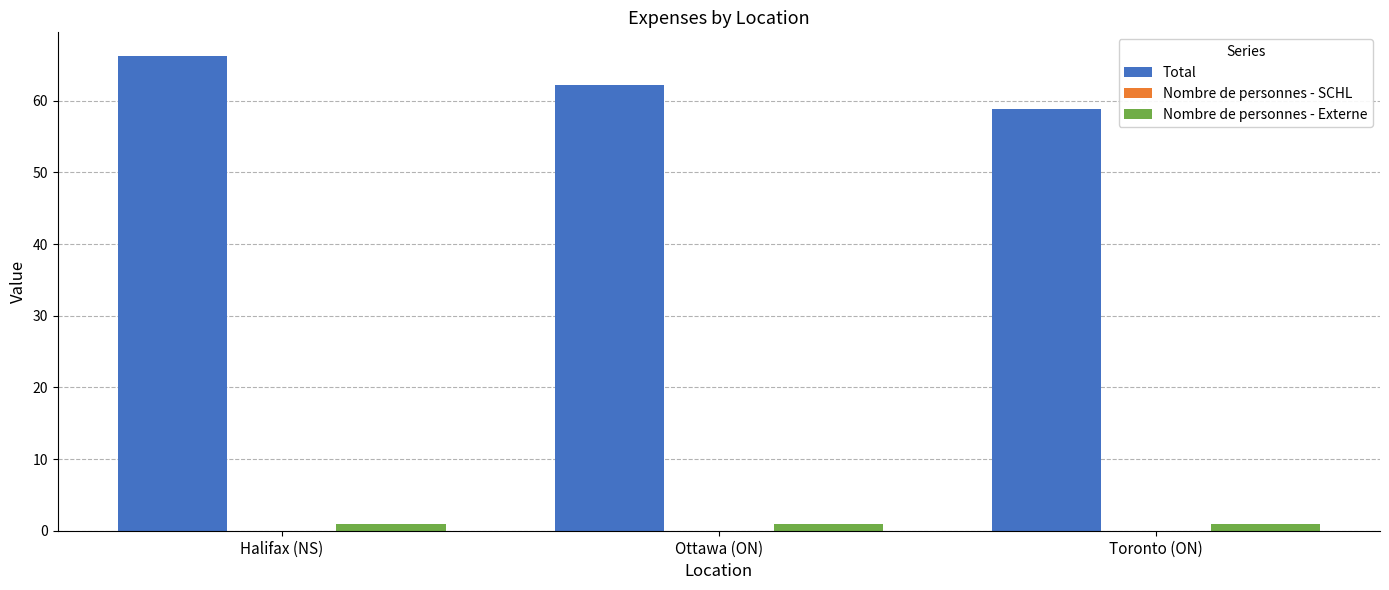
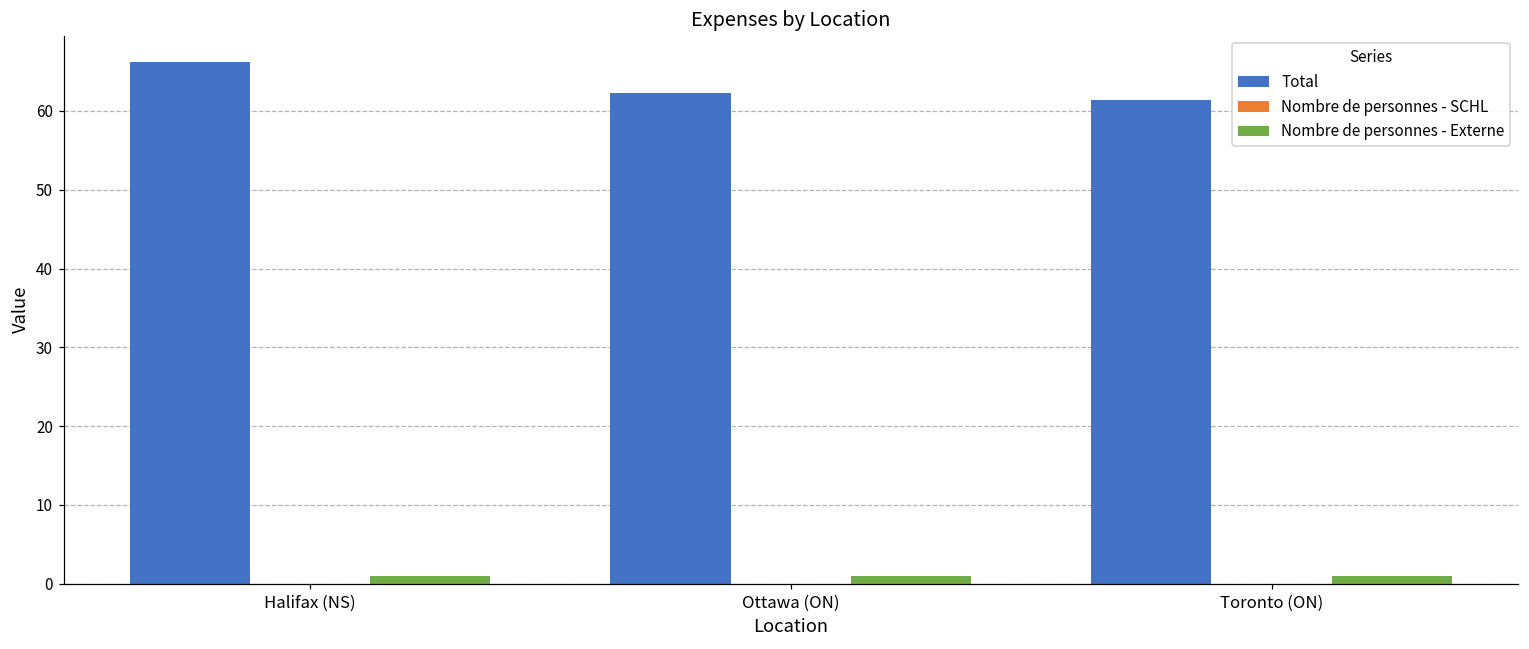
  {
    "Total": {
      "Halifax (NS)": 66,
      "Ottawa (ON)": 62,
-     "Toronto (ON)": 59
+     "Toronto (ON)": 61
    },
    "Nombre de personnes - SCHL": {
      "Halifax (NS)": 0,
      "Ottawa (ON)": 0,
      "Toronto (ON)": 0
    },
    "Nombre de personnes - Externe": {
      "Halifax (NS)": 1,
      "Ottawa (ON)": 1,
      "Toronto (ON)": 1
    }
  }
